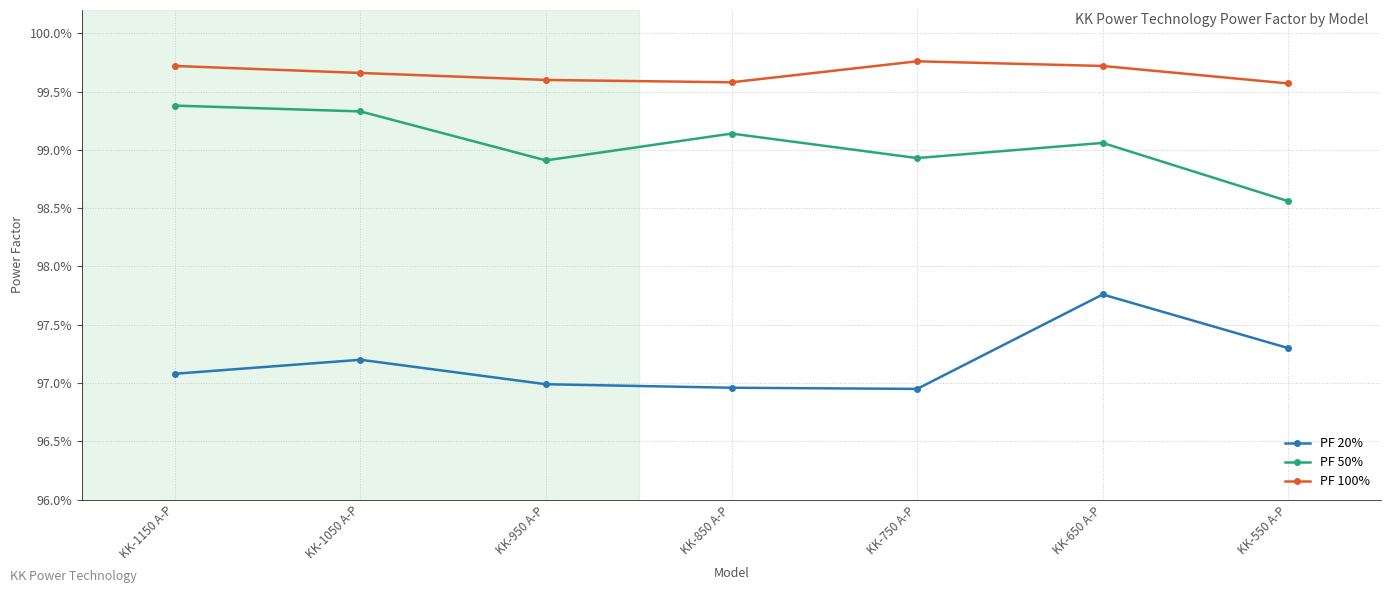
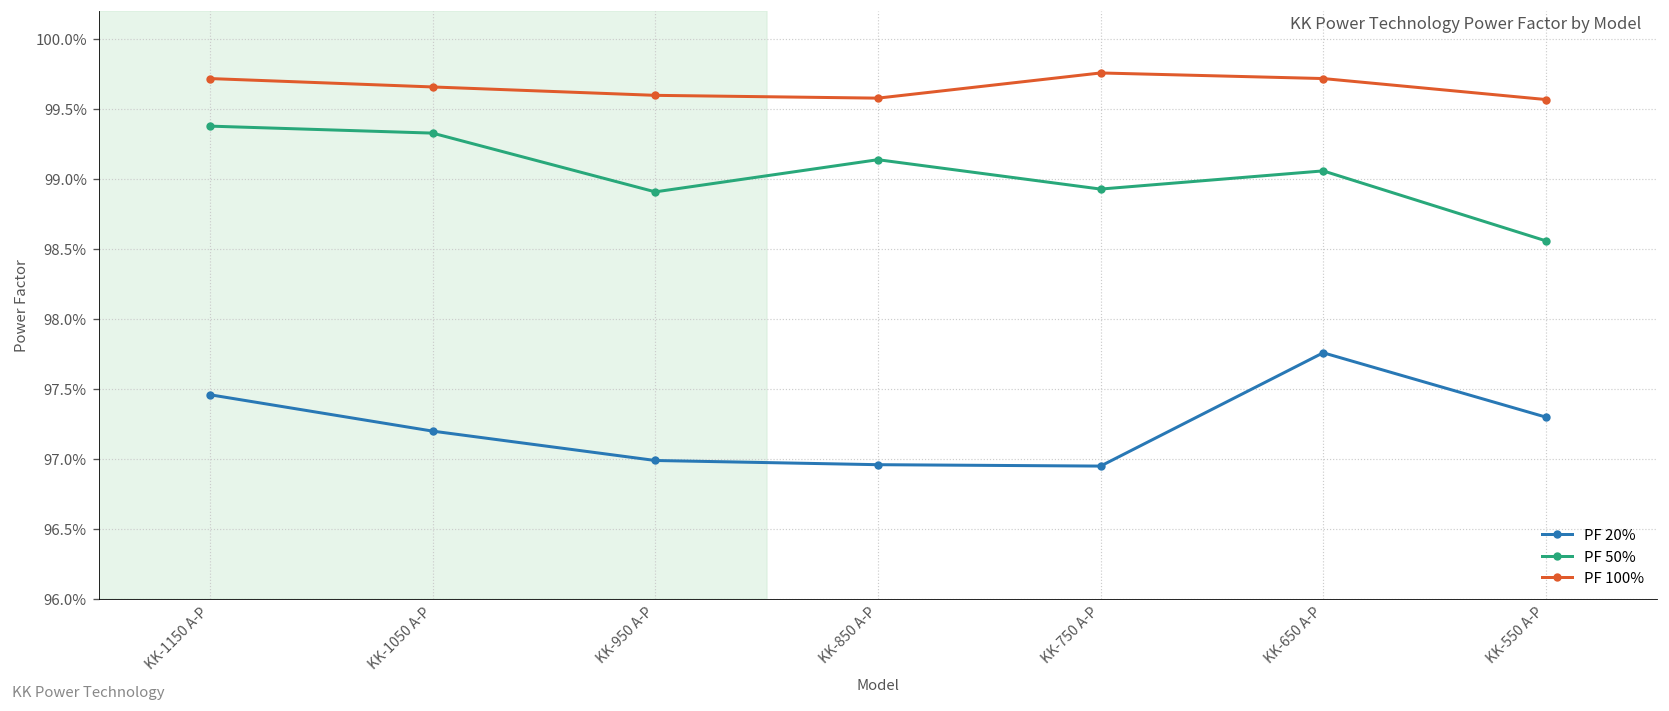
  {
    "PF 20%": {
-     "KK-1150 A-P": "97.08%",
+     "KK-1150 A-P": "97.46%",
      "KK-1050 A-P": "97.20%",
      "KK-950 A-P": "96.99%",
      "KK-850 A-P": "96.96%",
      "KK-750 A-P": "96.95%",
      "KK-650 A-P": "97.76%",
      "KK-550 A-P": "97.30%"
    },
    "PF 50%": {
      "KK-1150 A-P": "99.38%",
      "KK-1050 A-P": "99.33%",
      "KK-950 A-P": "98.91%",
      "KK-850 A-P": "99.14%",
      "KK-750 A-P": "98.93%",
      "KK-650 A-P": "99.06%",
      "KK-550 A-P": "98.56%"
    },
    "PF 100%": {
      "KK-1150 A-P": "99.72%",
      "KK-1050 A-P": "99.66%",
      "KK-950 A-P": "99.60%",
      "KK-850 A-P": "99.58%",
      "KK-750 A-P": "99.76%",
      "KK-650 A-P": "99.72%",
      "KK-550 A-P": "99.57%"
    }
  }
